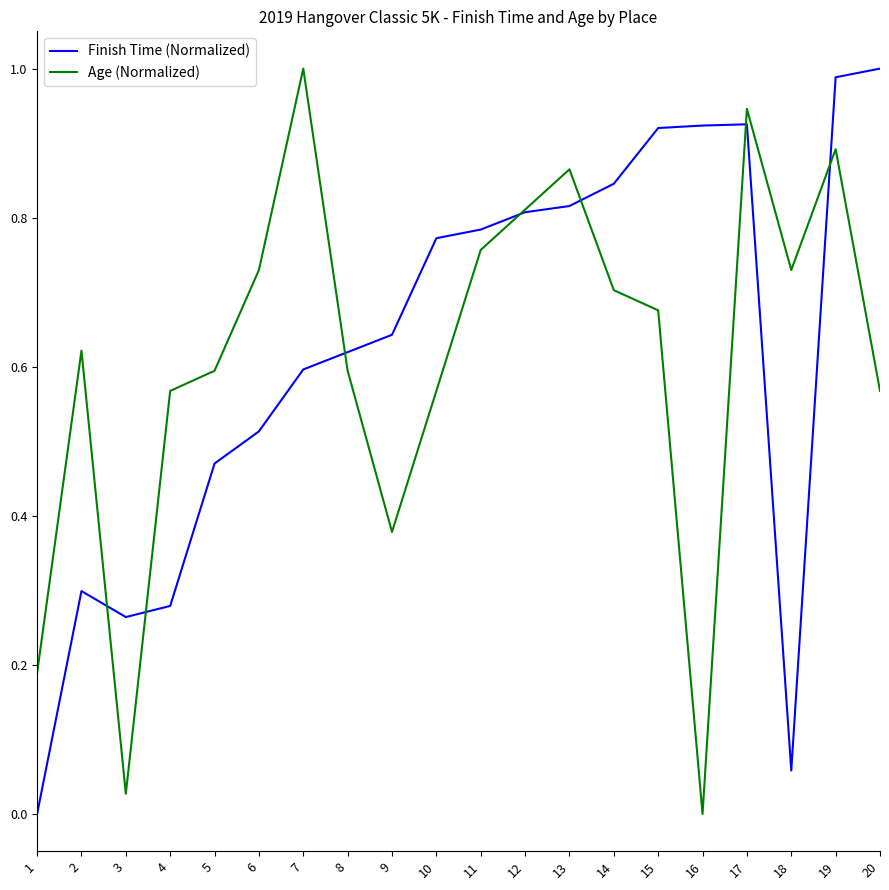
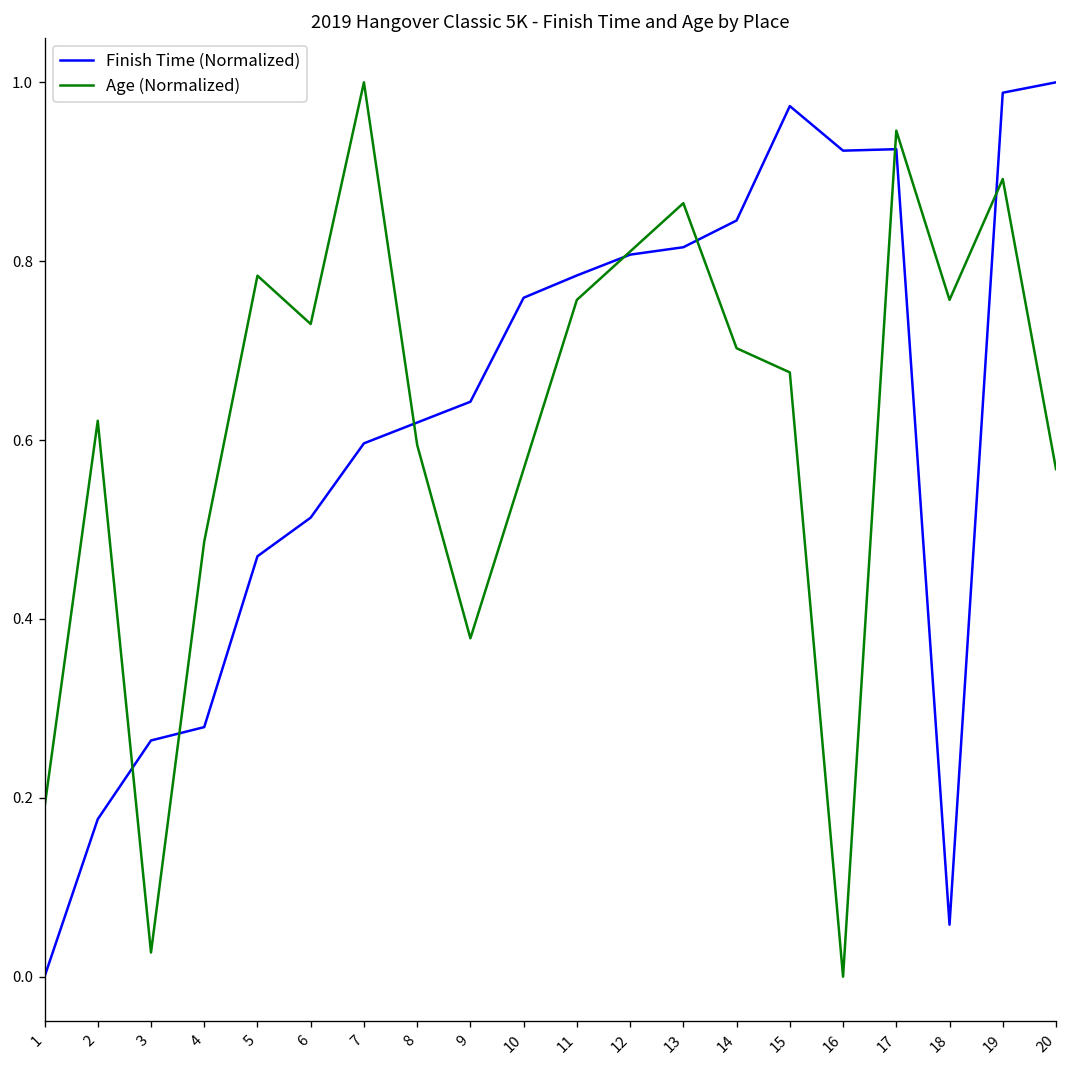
  {
    "Finish Time (Normalized)": {
      "1": 0.00,
-     "2": 0.30,
+     "2": 0.18,
      "3": 0.26,
      "4": 0.28,
      "5": 0.47,
      "6": 0.51,
      "7": 0.60,
      "8": 0.62,
      "9": 0.64,
-     "10": 0.77,
+     "10": 0.76,
      "11": 0.78,
      "12": 0.81,
      "13": 0.82,
      "14": 0.85,
-     "15": 0.92,
+     "15": 0.97,
      "16": 0.92,
      "17": 0.93,
      "18": 0.06,
      "19": 0.99,
      "20": 1.00
    },
    "Age (Normalized)": {
      "1": 0.19,
      "2": 0.62,
      "3": 0.03,
-     "4": 0.57,
-     "5": 0.59,
+     "4": 0.49,
+     "5": 0.78,
      "6": 0.73,
      "7": 1.00,
      "8": 0.59,
      "9": 0.38,
      "10": 0.57,
      "11": 0.76,
      "12": 0.81,
      "13": 0.86,
      "14": 0.70,
      "15": 0.68,
      "16": 0.00,
      "17": 0.95,
-     "18": 0.73,
+     "18": 0.76,
      "19": 0.89,
      "20": 0.57
    }
  }
